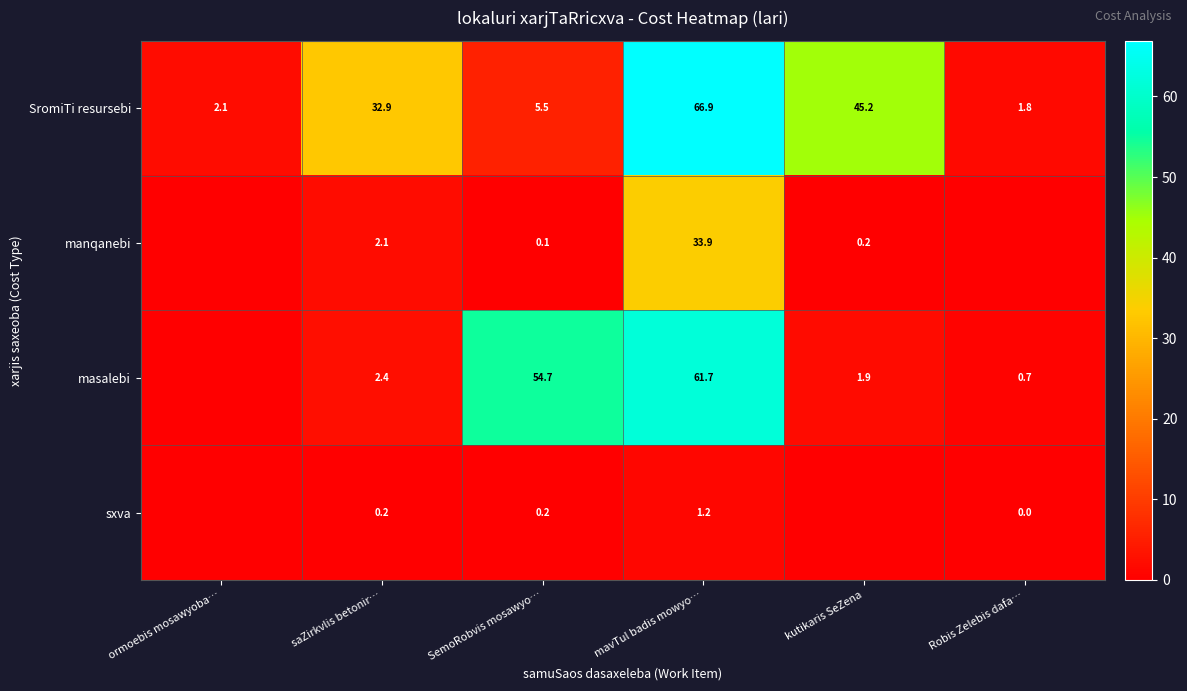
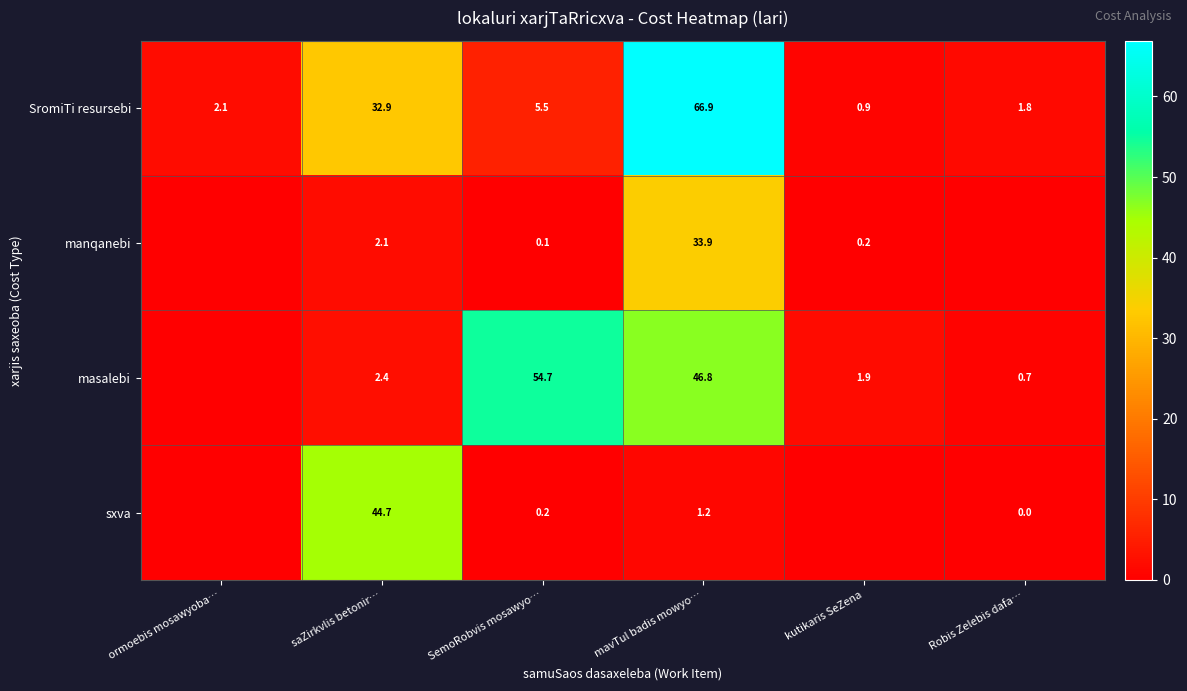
  {
    "SromiTi resursebi": {
      "ormoebis mosawyoba…": 2.1,
      "saZirkvlis betonir…": 32.9,
      "SemoRobvis mosawyo…": 5.5,
      "mavTul badis mowyo…": 66.9,
-     "kutikaris SeZena": 45.2,
+     "kutikaris SeZena": 0.9,
      "Robis Zelebis dafa…": 1.8
    },
    "manqanebi": {
      "saZirkvlis betonir…": 2.1,
      "SemoRobvis mosawyo…": 0.1,
      "mavTul badis mowyo…": 33.9,
      "kutikaris SeZena": 0.2
    },
    "masalebi": {
      "saZirkvlis betonir…": 2.4,
      "SemoRobvis mosawyo…": 54.7,
-     "mavTul badis mowyo…": 61.7,
+     "mavTul badis mowyo…": 46.8,
      "kutikaris SeZena": 1.9,
      "Robis Zelebis dafa…": 0.7
    },
    "sxva": {
-     "saZirkvlis betonir…": 0.2,
+     "saZirkvlis betonir…": 44.7,
      "SemoRobvis mosawyo…": 0.2,
      "mavTul badis mowyo…": 1.2,
      "Robis Zelebis dafa…": 0.0
    }
  }
